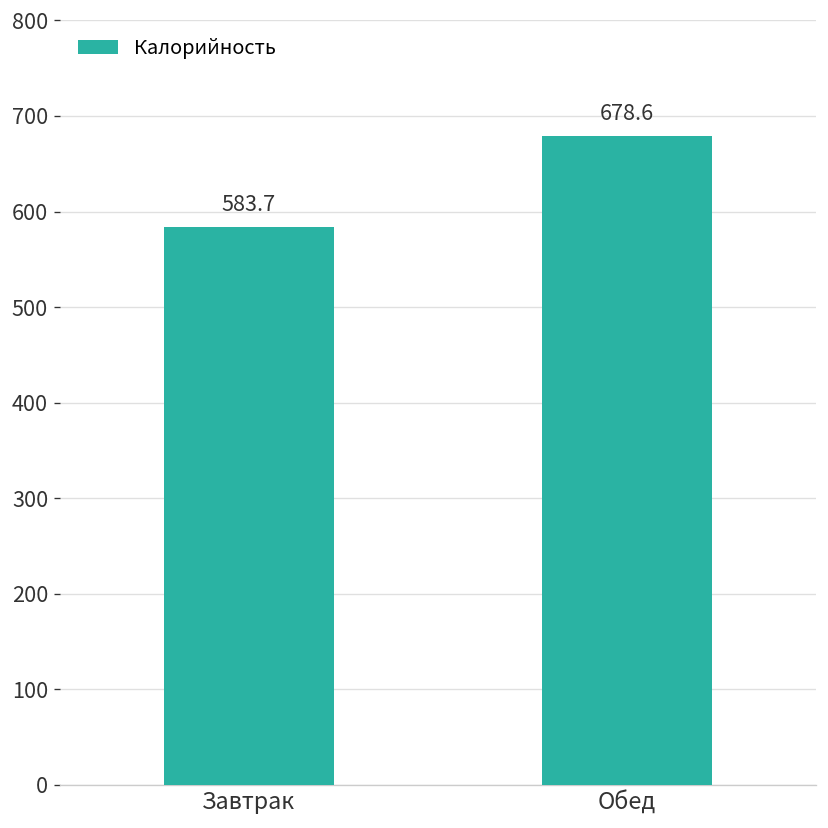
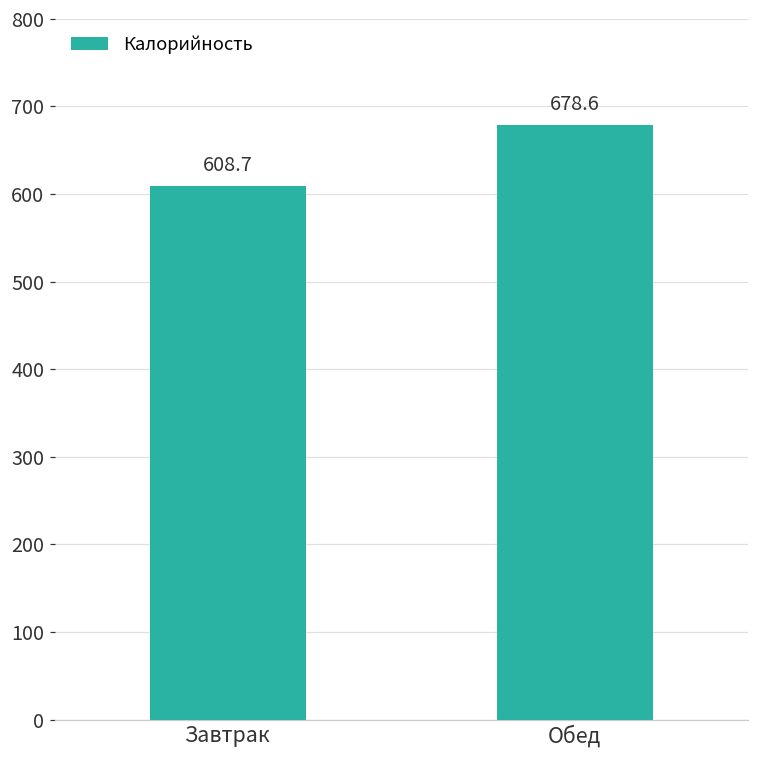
  {
-   "Завтрак": 583.7,
+   "Завтрак": 608.7,
    "Обед": 678.6
  }
